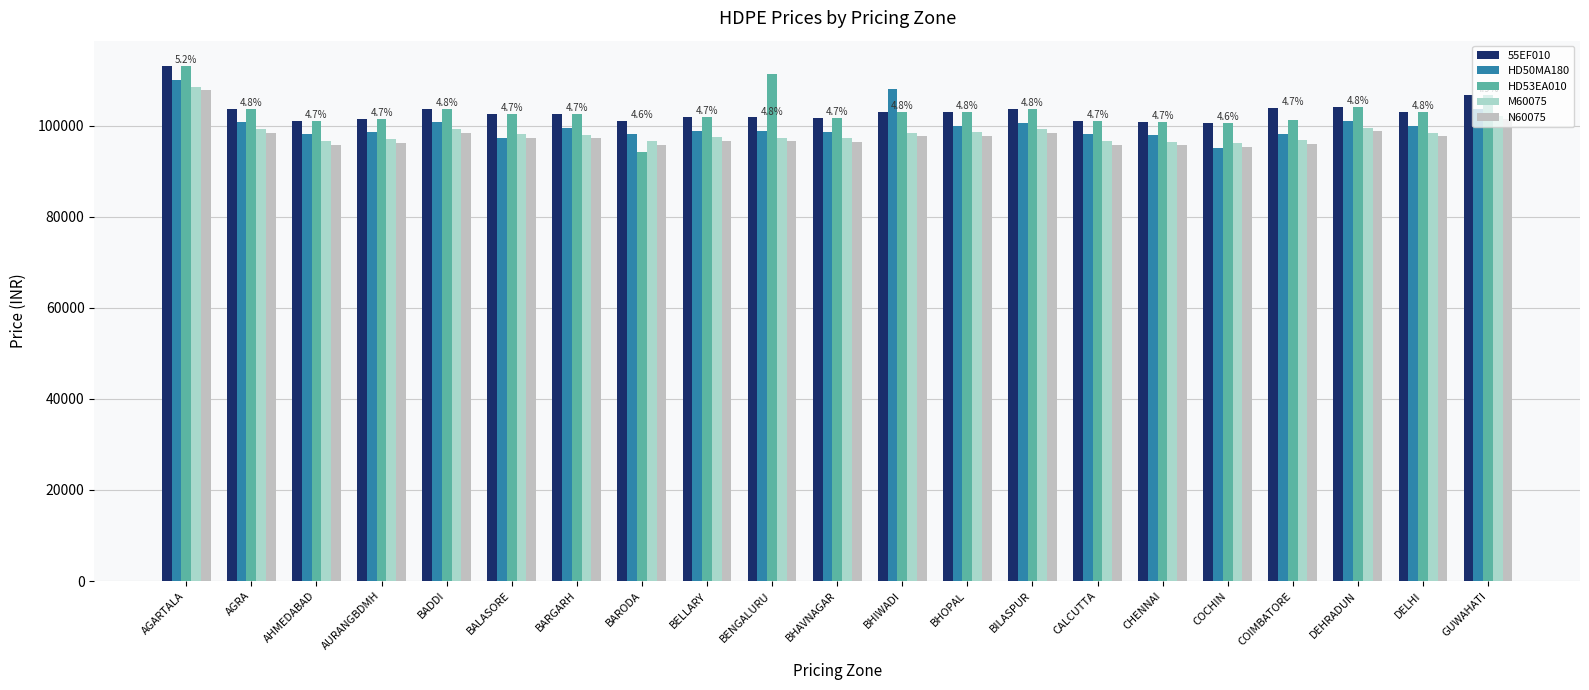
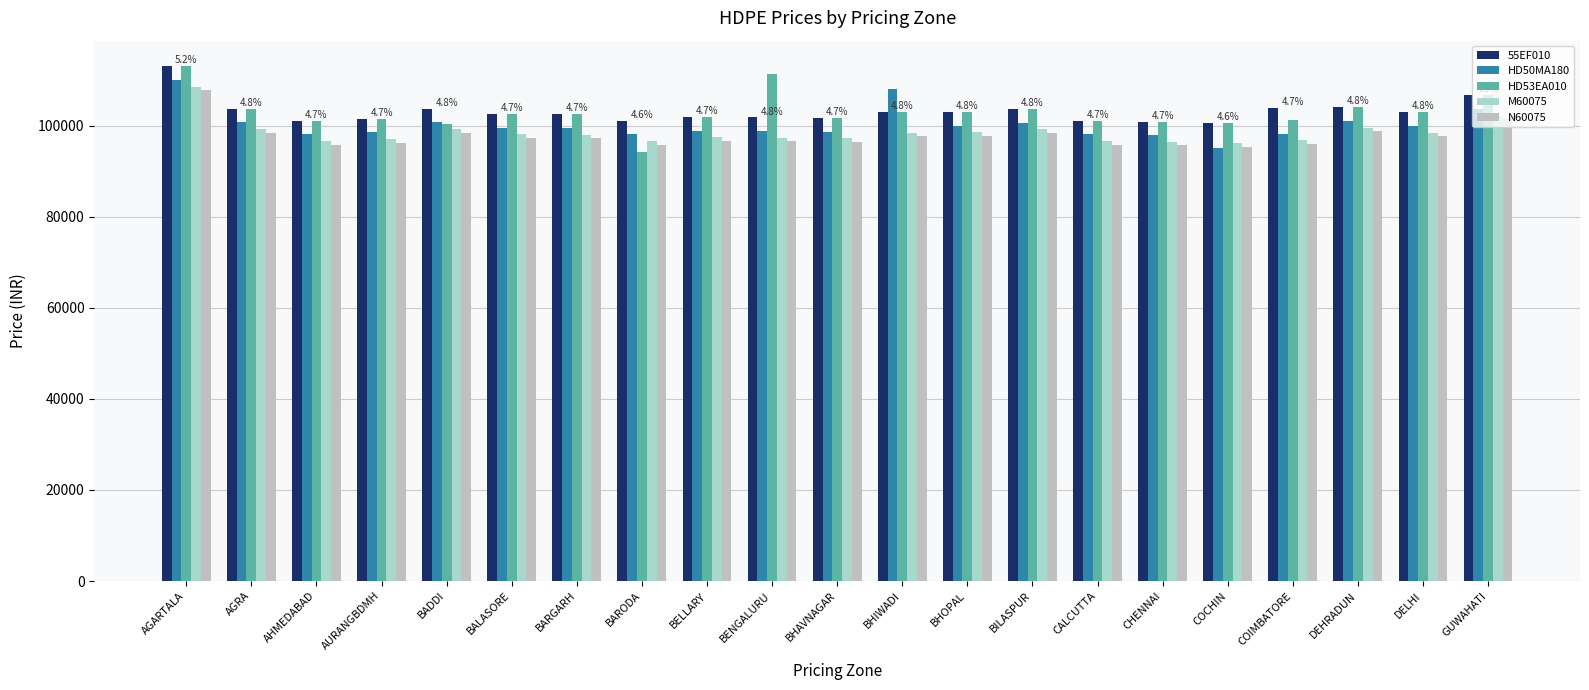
  {
    "55EF010": {
      "AGARTALA": 113000,
      "AGRA": 104000,
      "AHMEDABAD": 101000,
      "AURANGBDMH": 102000,
      "BALASORE": 103000,
      "BARGARH": 103000,
      "BELLARY": 102000,
      "BENGALURU": 102000,
      "BHAVNAGAR": 102000,
      "BHIWADI": 103000,
      "BHOPAL": 103000,
      "BILASPUR": 104000,
      "CALCUTTA": 101000,
      "CHENNAI": 101000,
      "COCHIN": 101000,
      "DEHRADUN": 104000,
      "DELHI": 103000,
      "GUWAHATI": 107000
    },
    "HD50MA180": {
      "AGARTALA": 110000,
      "AGRA": 101000,
      "AHMEDABAD": 98000,
      "AURANGBDMH": 99000,
      "BADDI": 101000,
-     "BALASORE": 97000,
+     "BALASORE": 100000,
      "BARGARH": 100000,
      "BARODA": 98000,
      "BELLARY": 99000,
      "BENGALURU": 99000,
      "BHAVNAGAR": 99000,
      "BHIWADI": 108000,
      "BHOPAL": 100000,
      "BILASPUR": 101000,
      "CALCUTTA": 98000,
      "CHENNAI": 98000,
      "COCHIN": 95000,
      "COIMBATORE": 98000,
      "DEHRADUN": 101000,
      "DELHI": 100000
    },
    "HD53EA010": {
-     "BADDI": 104000,
+     "BADDI": 100000,
      "BARODA": 94000,
      "COIMBATORE": 101000
    }
  }
